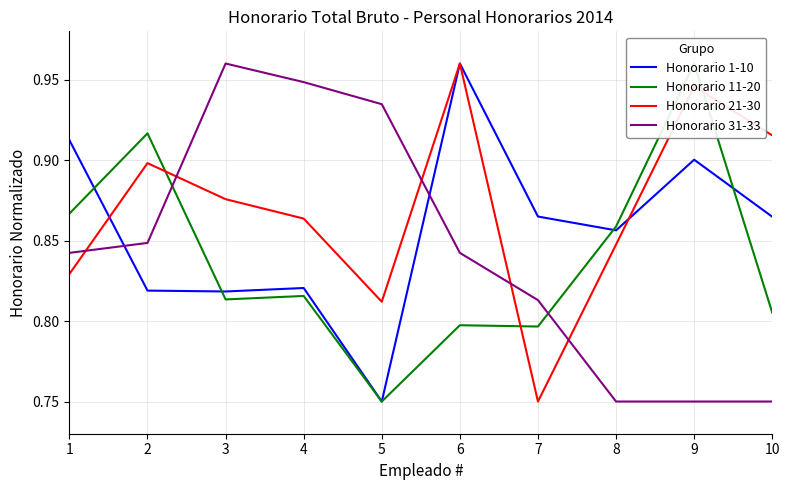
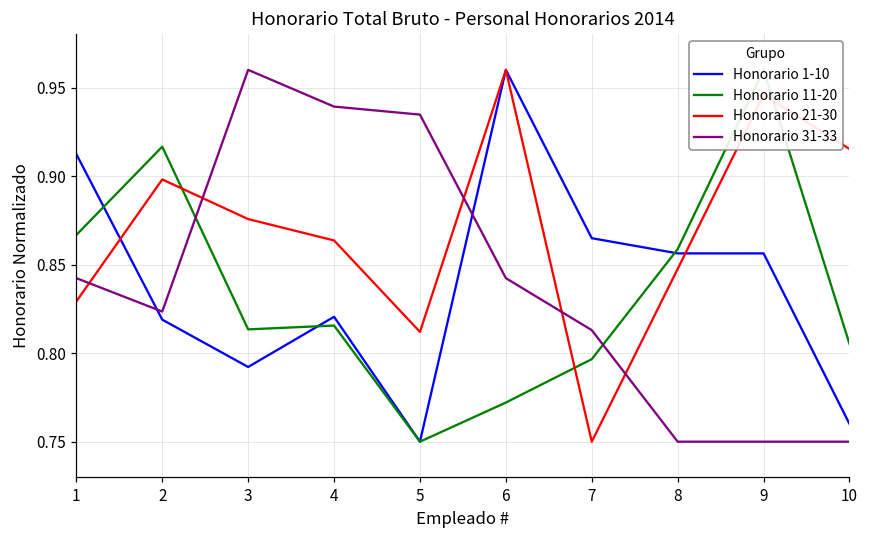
  {
    "Honorario 1-10": {
      "1": 0.912,
      "2": 0.819,
-     "3": 0.818,
+     "3": 0.792,
      "4": 0.821,
      "7": 0.865,
      "8": 0.856,
-     "9": 0.900,
-     "10": 0.865
+     "9": 0.856,
+     "10": 0.760
    },
    "Honorario 11-20": {
      "1": 0.867,
      "2": 0.917,
      "3": 0.813,
      "4": 0.816,
-     "6": 0.797,
+     "6": 0.772,
      "7": 0.797,
      "8": 0.859,
      "10": 0.805
    },
    "Honorario 21-30": {
      "1": 0.829,
      "2": 0.898,
      "3": 0.876,
      "4": 0.864,
      "5": 0.812,
      "7": 0.750,
      "8": 0.848,
      "10": 0.915
    },
    "Honorario 31-33": {
      "1": 0.842,
-     "2": 0.849,
+     "2": 0.824,
      "3": 0.960,
-     "4": 0.948,
+     "4": 0.939,
      "5": 0.935,
      "6": 0.842,
      "7": 0.813,
      "8": 0.750,
      "9": 0.750,
      "10": 0.750
    }
  }
